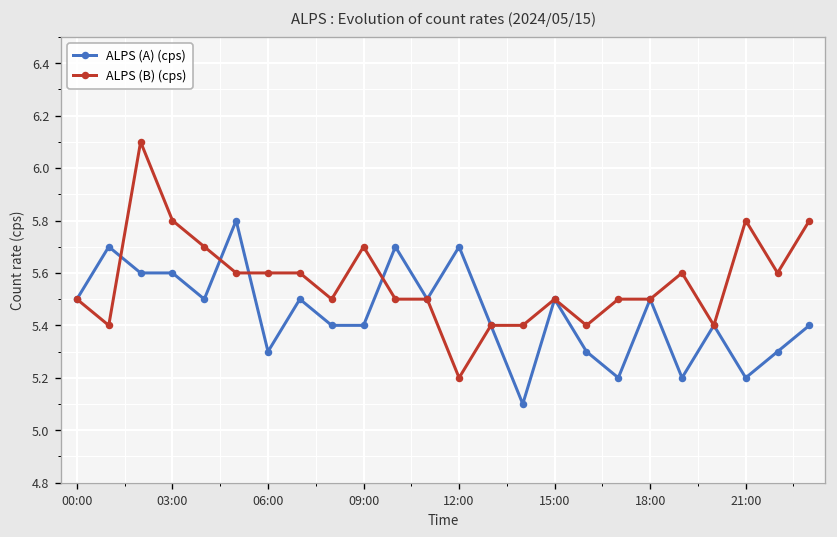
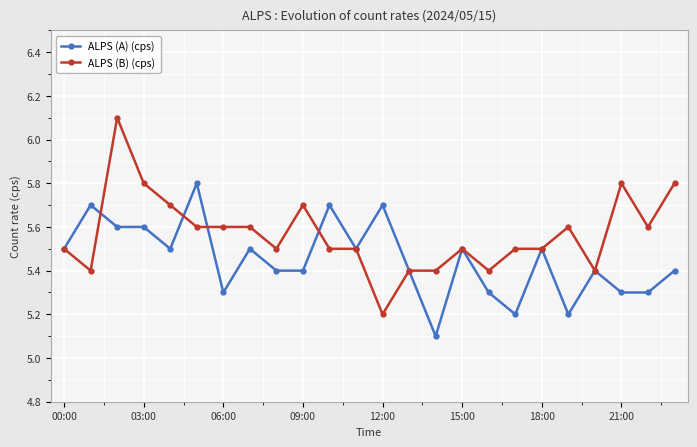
  {
    "ALPS (A) (cps)": {
      "03:00": 5.6,
      "06:00": 5.3,
      "09:00": 5.4,
      "12:00": 5.7,
-     "21:00": 5.2
+     "21:00": 5.3
    },
    "ALPS (B) (cps)": {
      "03:00": 5.8,
      "06:00": 5.6,
      "09:00": 5.7,
      "12:00": 5.2,
      "21:00": 5.8
    }
  }
